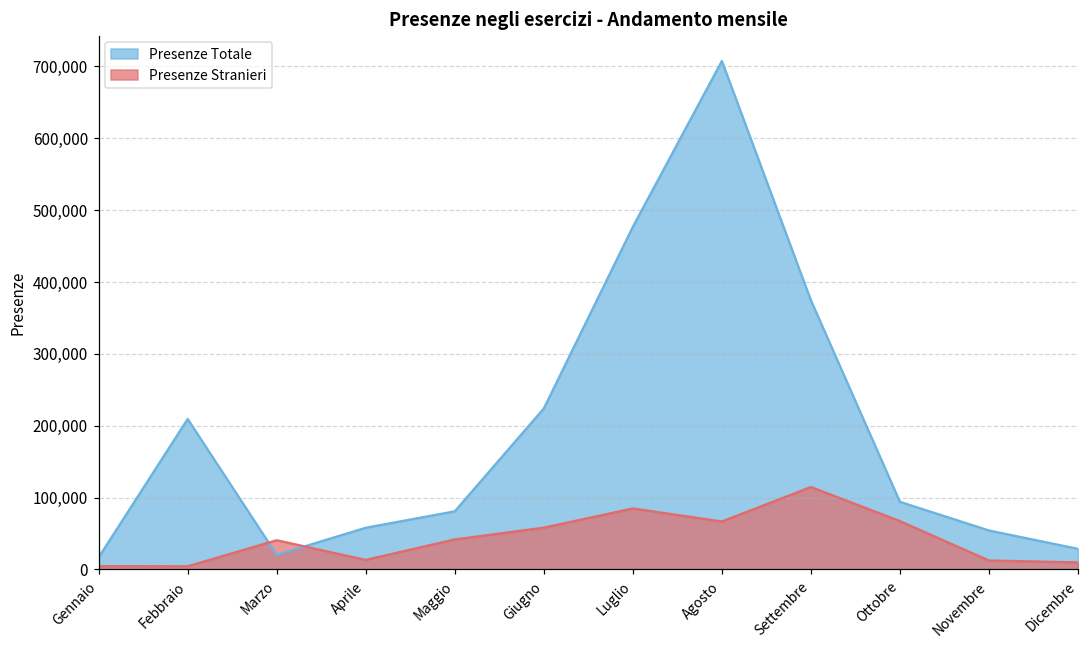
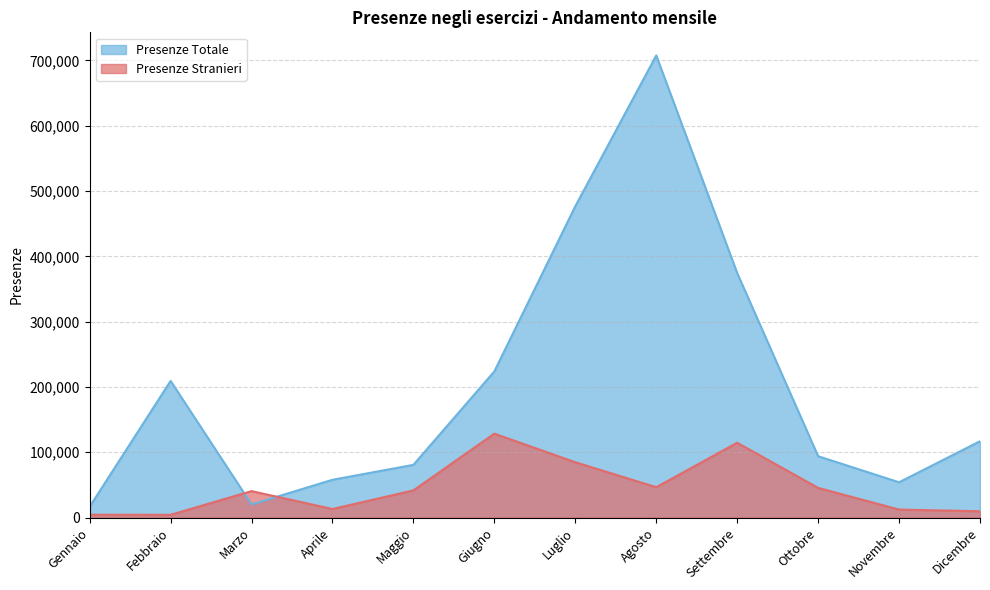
  {
    "Presenze Totale": {
      "Gennaio": "20,000",
      "Febbraio": "210,000",
      "Marzo": "20,000",
      "Aprile": "60,000",
      "Maggio": "80,000",
      "Giugno": "220,000",
      "Luglio": "480,000",
      "Agosto": "710,000",
      "Settembre": "370,000",
      "Ottobre": "90,000",
      "Novembre": "50,000",
-     "Dicembre": "30,000"
+     "Dicembre": "120,000"
    },
    "Presenze Stranieri": {
      "Gennaio": "0",
      "Febbraio": "0",
      "Marzo": "40,000",
      "Aprile": "10,000",
      "Maggio": "40,000",
-     "Giugno": "60,000",
+     "Giugno": "130,000",
      "Luglio": "80,000",
-     "Agosto": "70,000",
+     "Agosto": "50,000",
      "Settembre": "110,000",
-     "Ottobre": "70,000",
+     "Ottobre": "50,000",
      "Novembre": "10,000",
      "Dicembre": "10,000"
    }
  }
